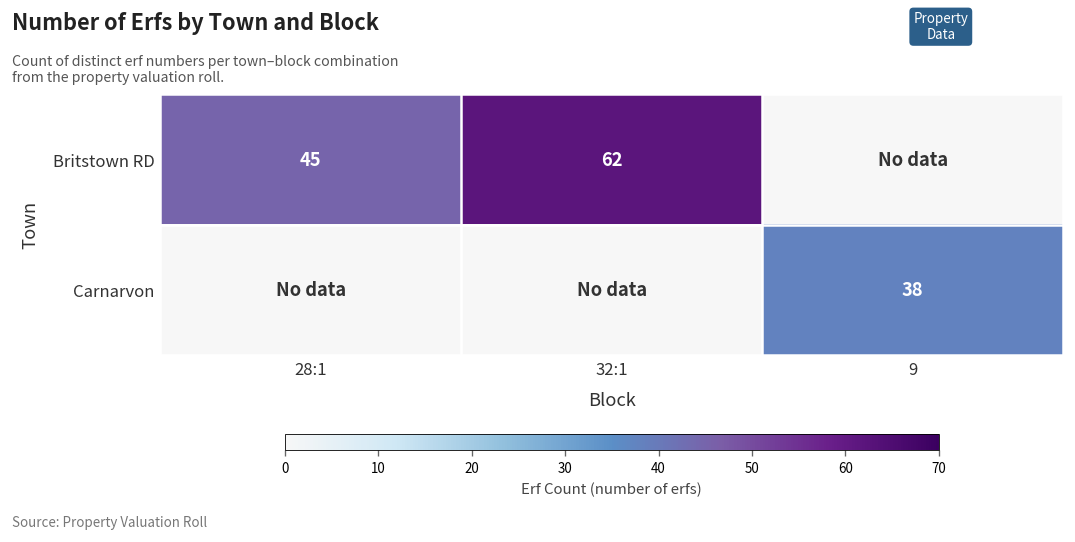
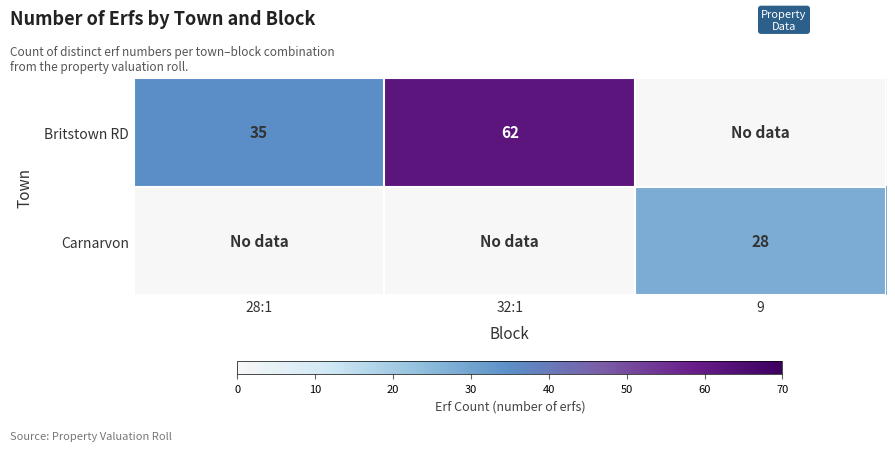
  {
    "Britstown RD": {
-     "28:1": 45,
+     "28:1": 35,
      "32:1": 62
    },
    "Carnarvon": {
-     "9": 38
+     "9": 28
    }
  }
